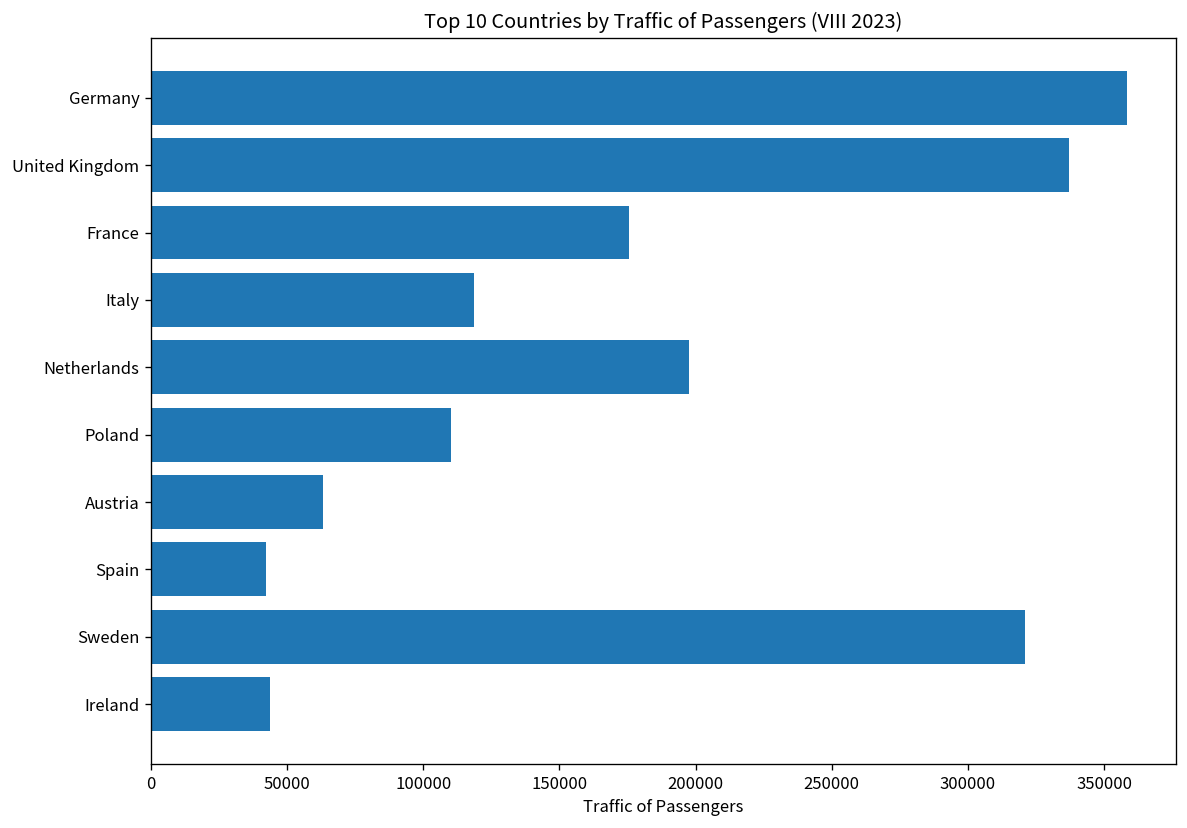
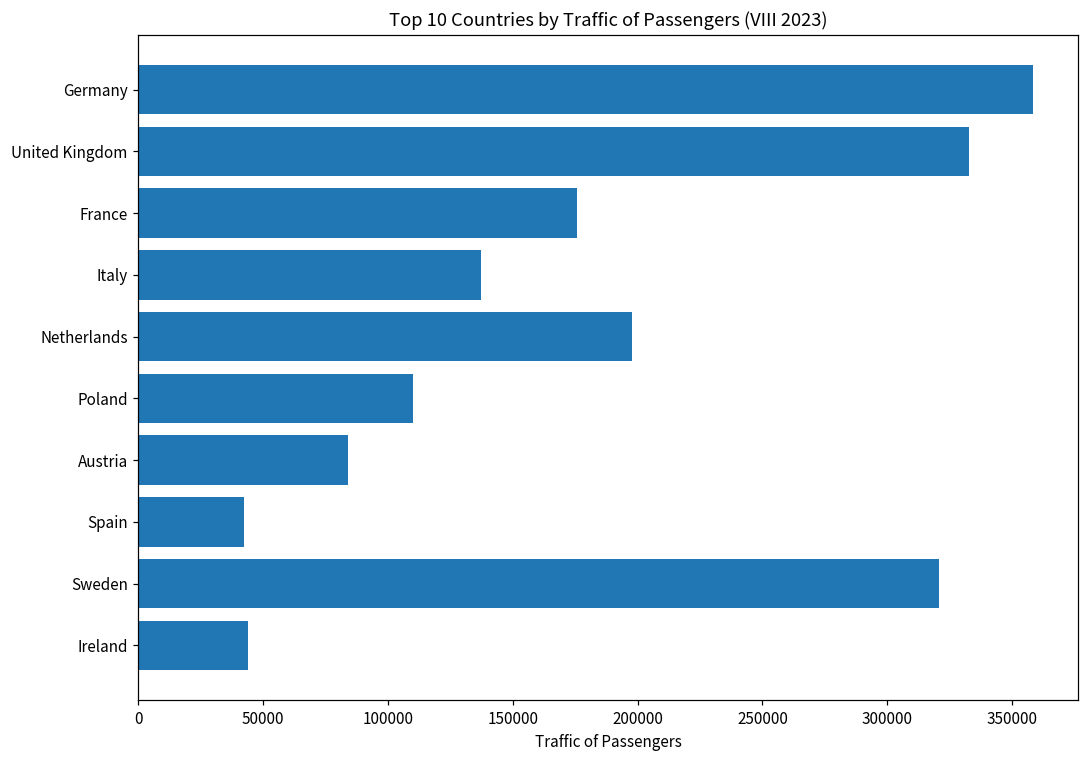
  {
    "Germany": 359000,
-   "United Kingdom": 337000,
+   "United Kingdom": 333000,
    "France": 176000,
-   "Italy": 119000,
+   "Italy": 137000,
    "Netherlands": 198000,
    "Poland": 110000,
-   "Austria": 63000,
+   "Austria": 84000,
    "Spain": 42000,
    "Sweden": 321000,
    "Ireland": 44000
  }
